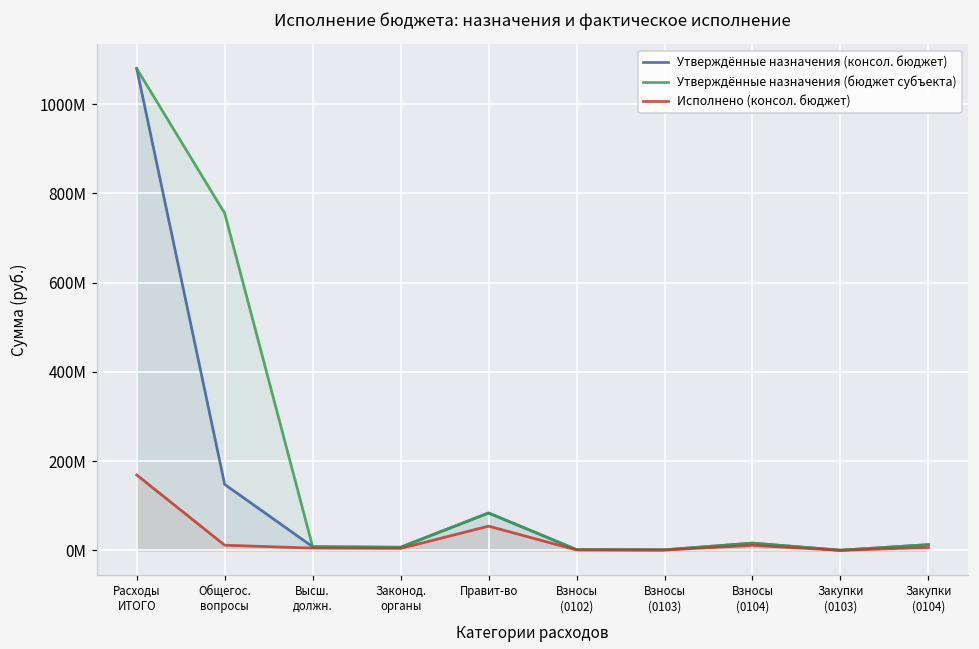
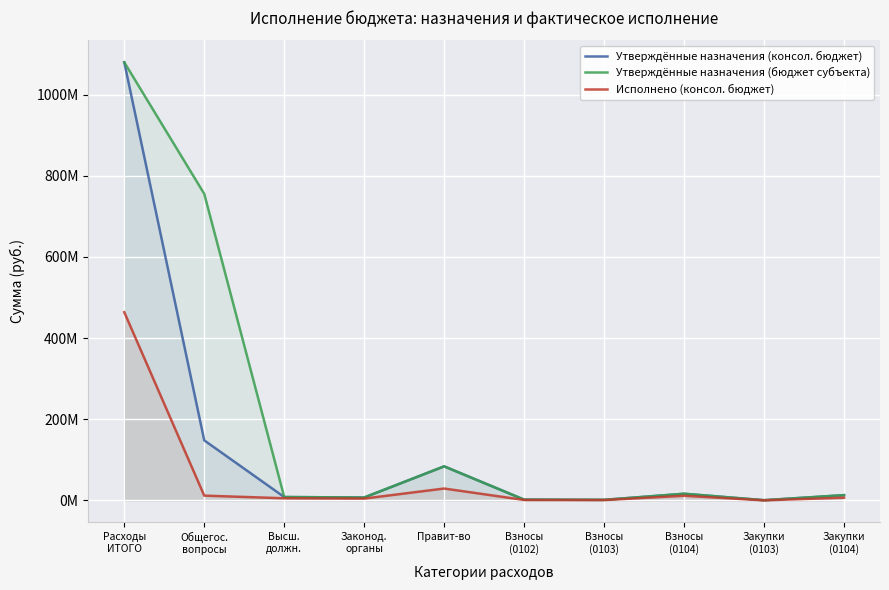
  {
    "Утверждённые назначения (консол. бюджет)": {
      "Общегос. вопросы": 150000000
    },
    "Утверждённые назначения (бюджет субъекта)": {
      "Общегос. вопросы": 760000000
    },
    "Исполнено (консол. бюджет)": {
-     "Расходы ИТОГО": 170000000,
+     "Расходы ИТОГО": 460000000,
      "Общегос. вопросы": 10000000,
-     "Правит-во": 50000000
+     "Правит-во": 30000000
    }
  }
